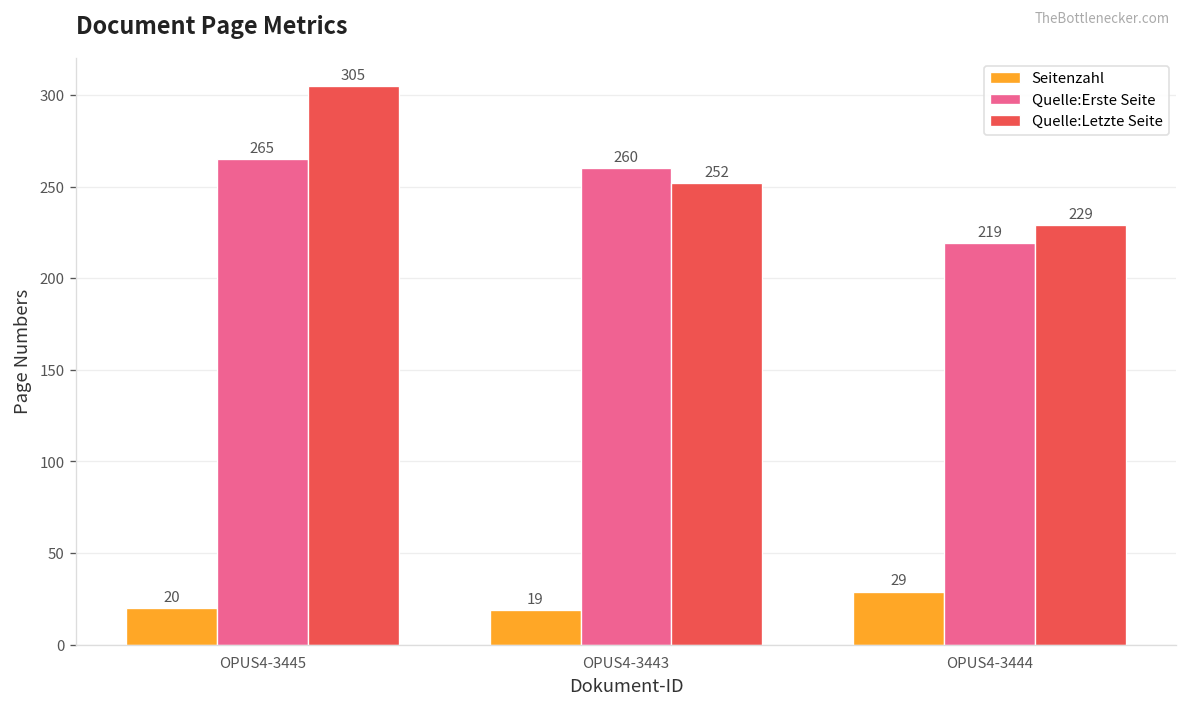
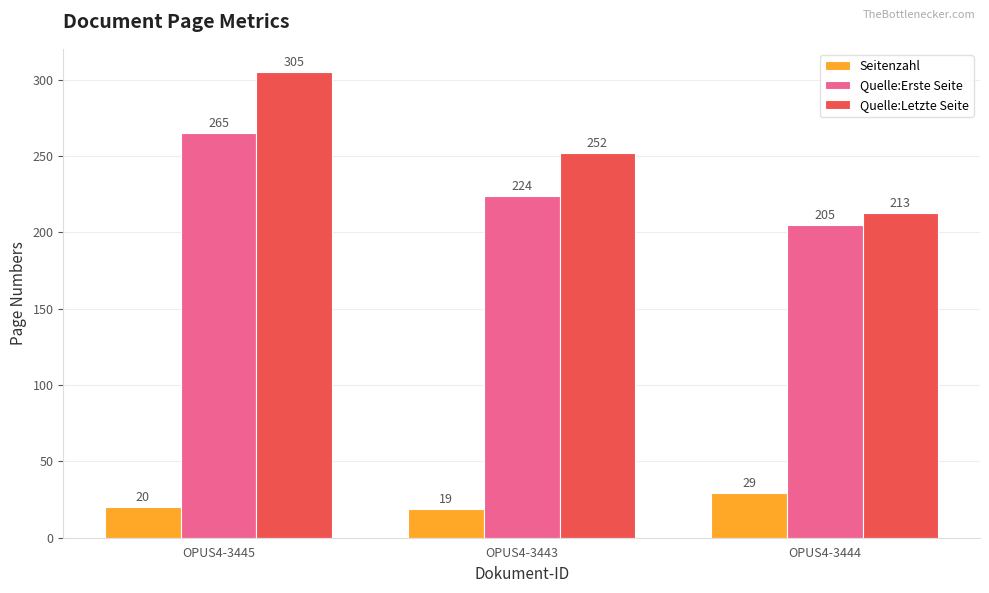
  {
    "Seitenzahl": {
      "OPUS4-3445": 20,
      "OPUS4-3443": 19,
      "OPUS4-3444": 29
    },
    "Quelle:Erste Seite": {
      "OPUS4-3445": 265,
-     "OPUS4-3443": 260,
-     "OPUS4-3444": 219
+     "OPUS4-3443": 224,
+     "OPUS4-3444": 205
    },
    "Quelle:Letzte Seite": {
      "OPUS4-3445": 305,
      "OPUS4-3443": 252,
-     "OPUS4-3444": 229
+     "OPUS4-3444": 213
    }
  }
